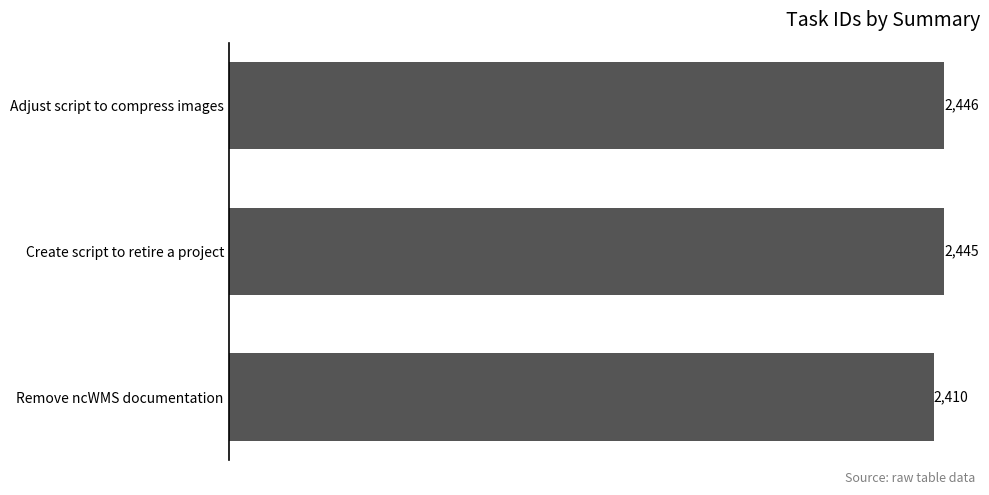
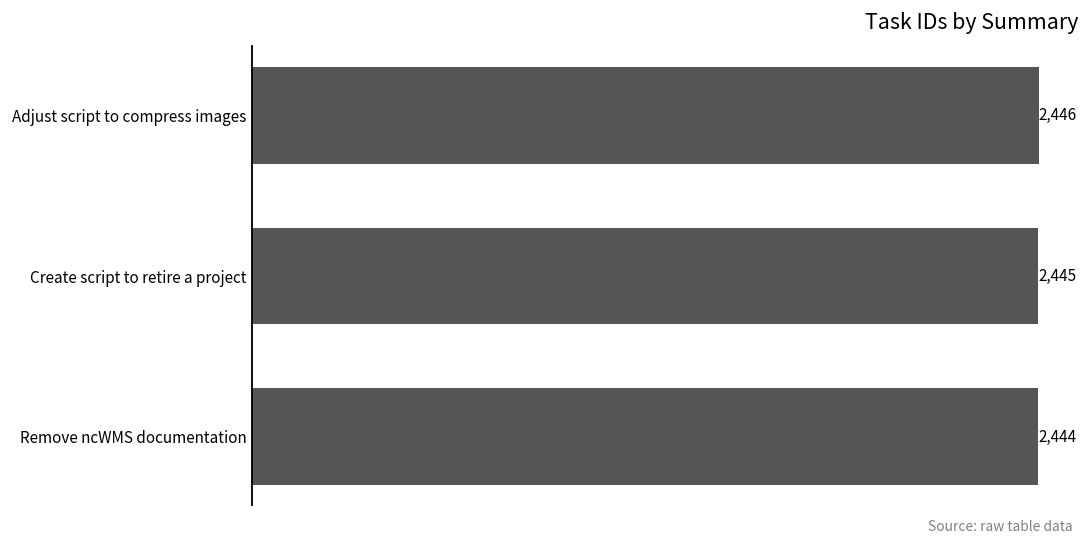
  {
    "Adjust script to compress images": "2,446",
    "Create script to retire a project": "2,445",
-   "Remove ncWMS documentation": "2,410"
+   "Remove ncWMS documentation": "2,444"
  }
